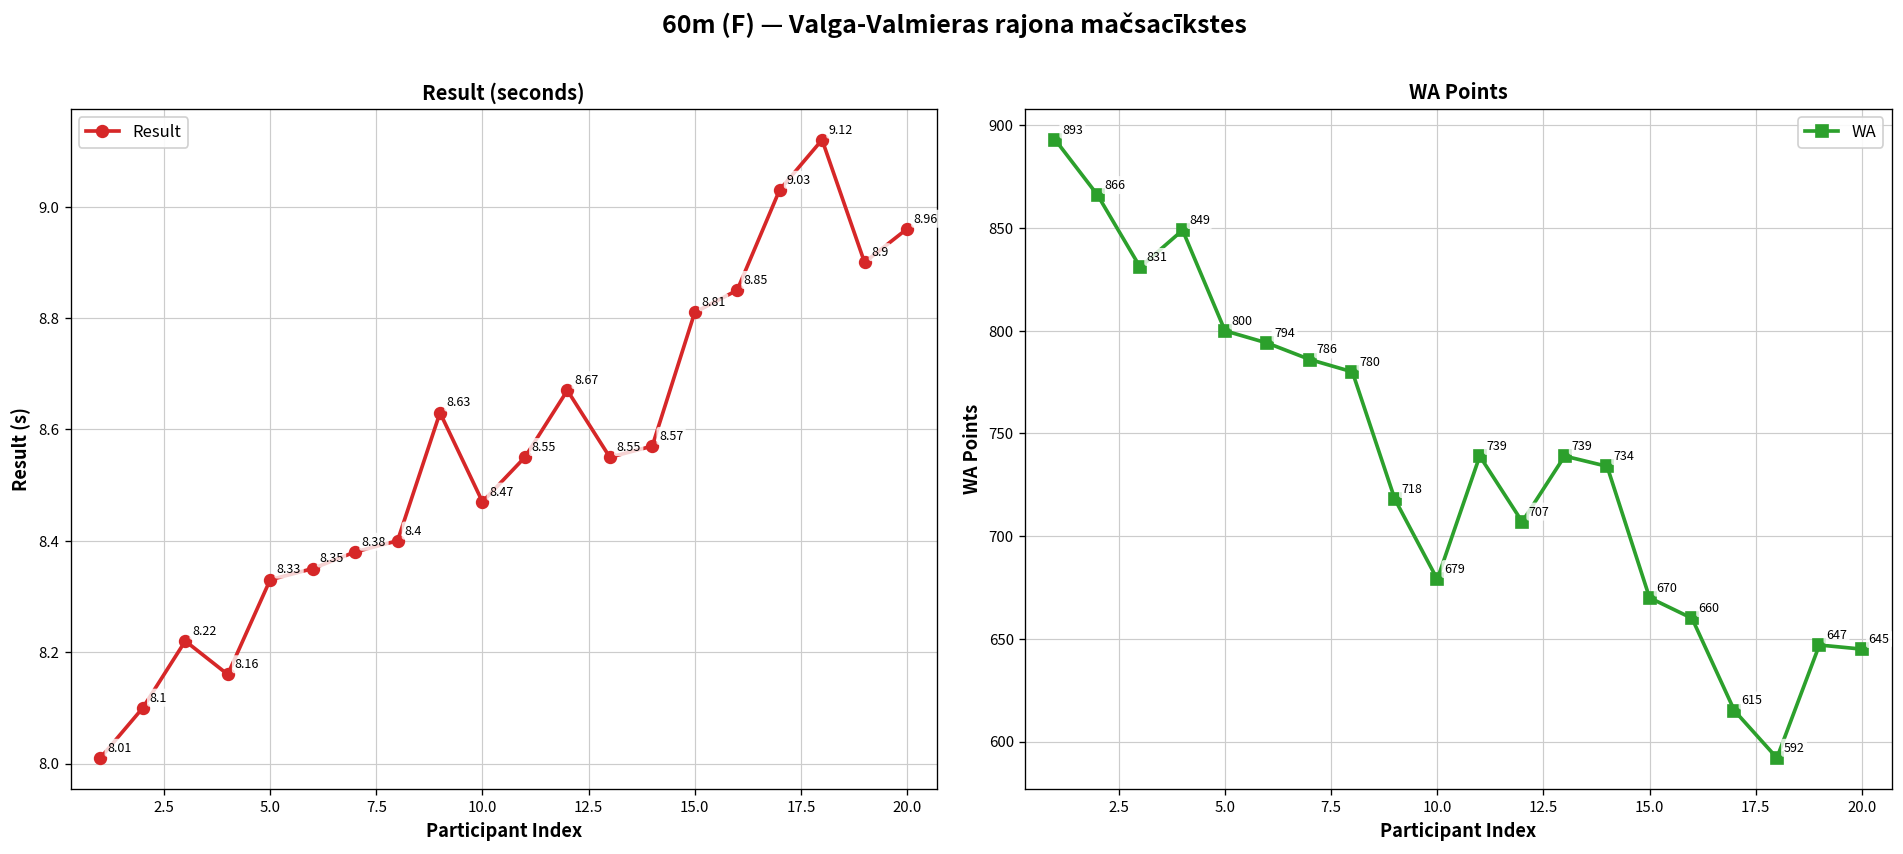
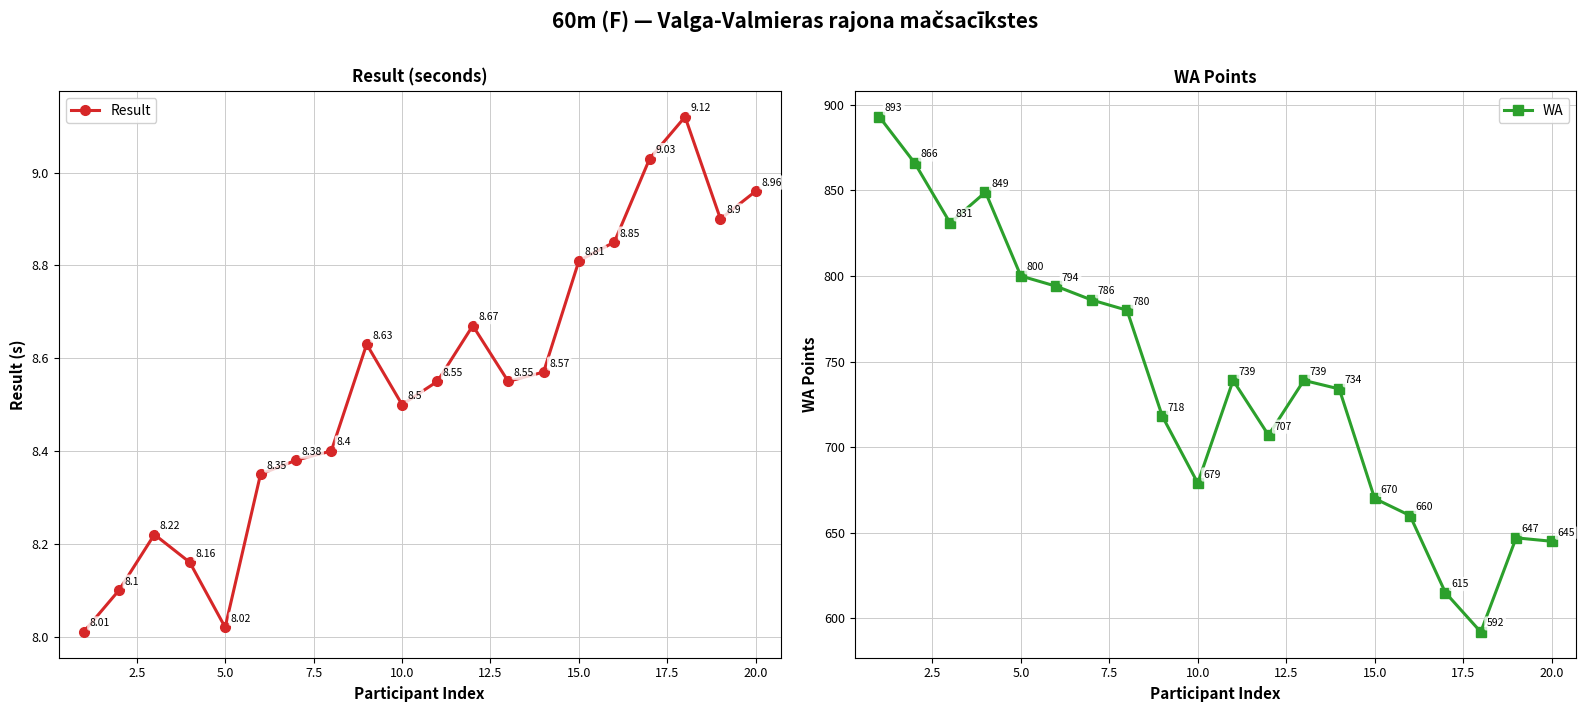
  {
    "Result (seconds)": {
-     "5.0": 8.33,
-     "10.0": 8.47
+     "5.0": 8.02,
+     "10.0": 8.5
    }
  }
